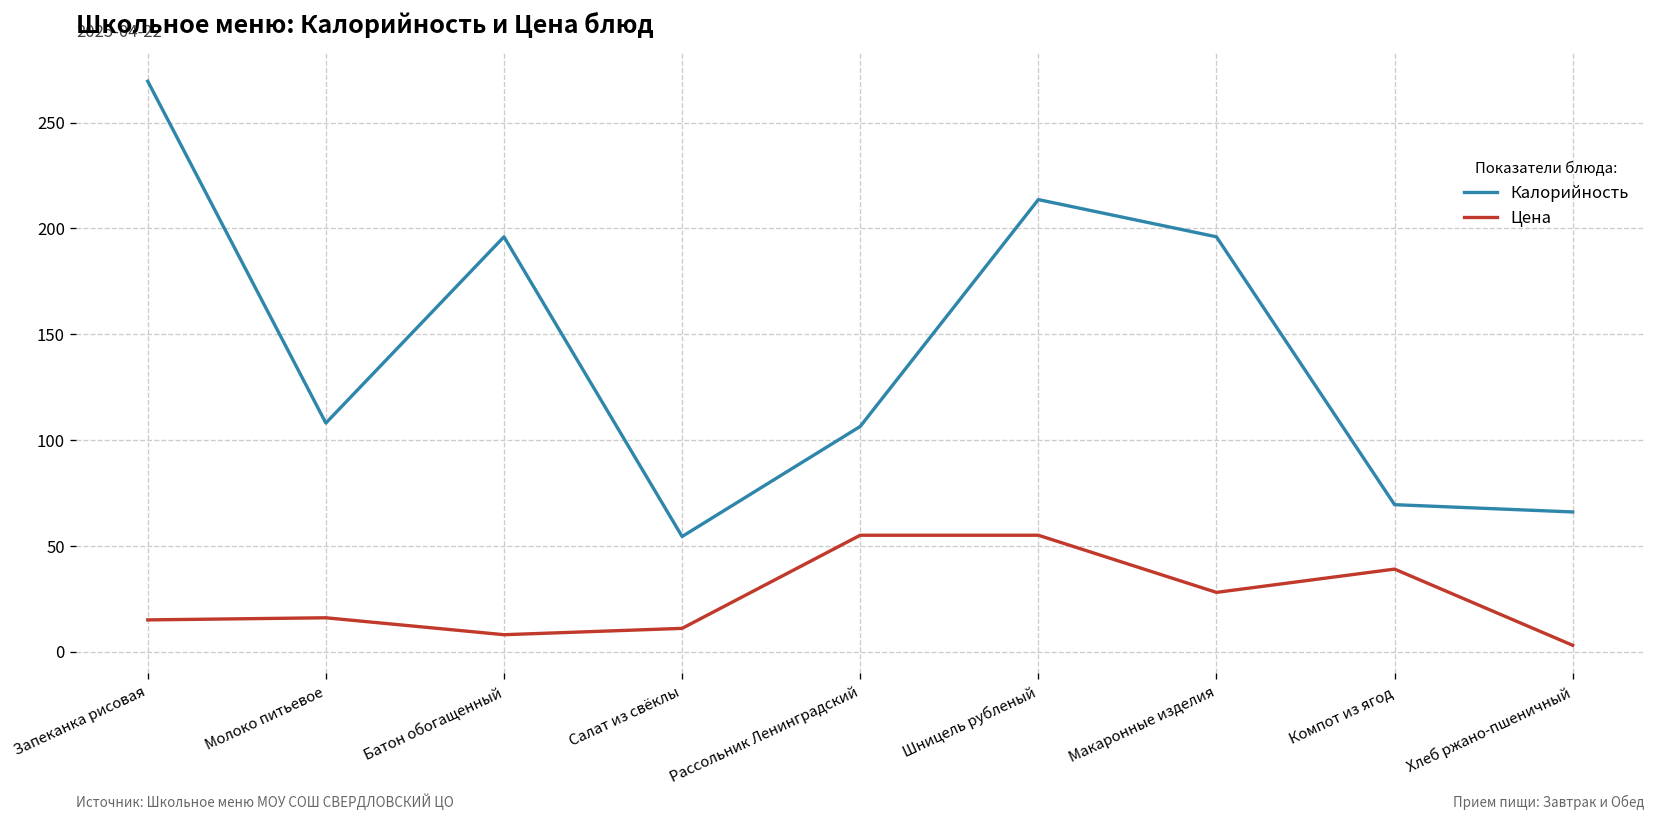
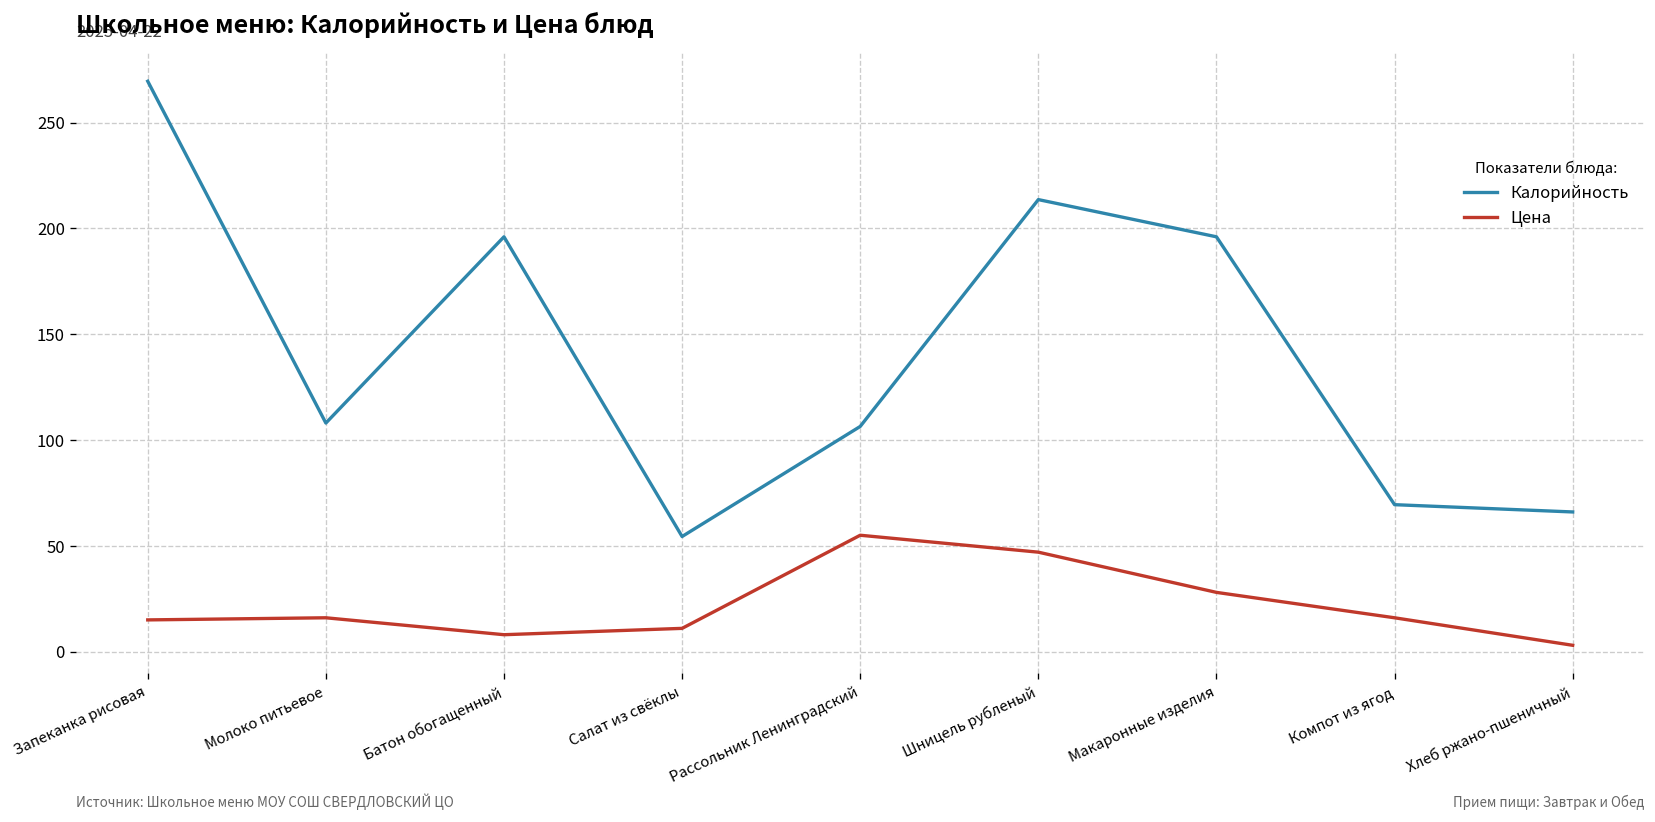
  {
    "Калорийность": {
      "Запеканка рисовая": 270,
      "Молоко питьевое": 108,
      "Батон обогащенный": 196,
      "Салат из свёклы": 54,
      "Рассольник Ленинградский": 106,
      "Шницель рубленый": 214,
      "Макаронные изделия": 196,
      "Компот из ягод": 69,
      "Хлеб ржано-пшеничный": 66
    },
    "Цена": {
      "Запеканка рисовая": 15,
      "Молоко питьевое": 16,
      "Батон обогащенный": 8,
      "Салат из свёклы": 11,
      "Рассольник Ленинградский": 55,
-     "Шницель рубленый": 55,
+     "Шницель рубленый": 47,
      "Макаронные изделия": 28,
-     "Компот из ягод": 39,
+     "Компот из ягод": 16,
      "Хлеб ржано-пшеничный": 3
    }
  }
